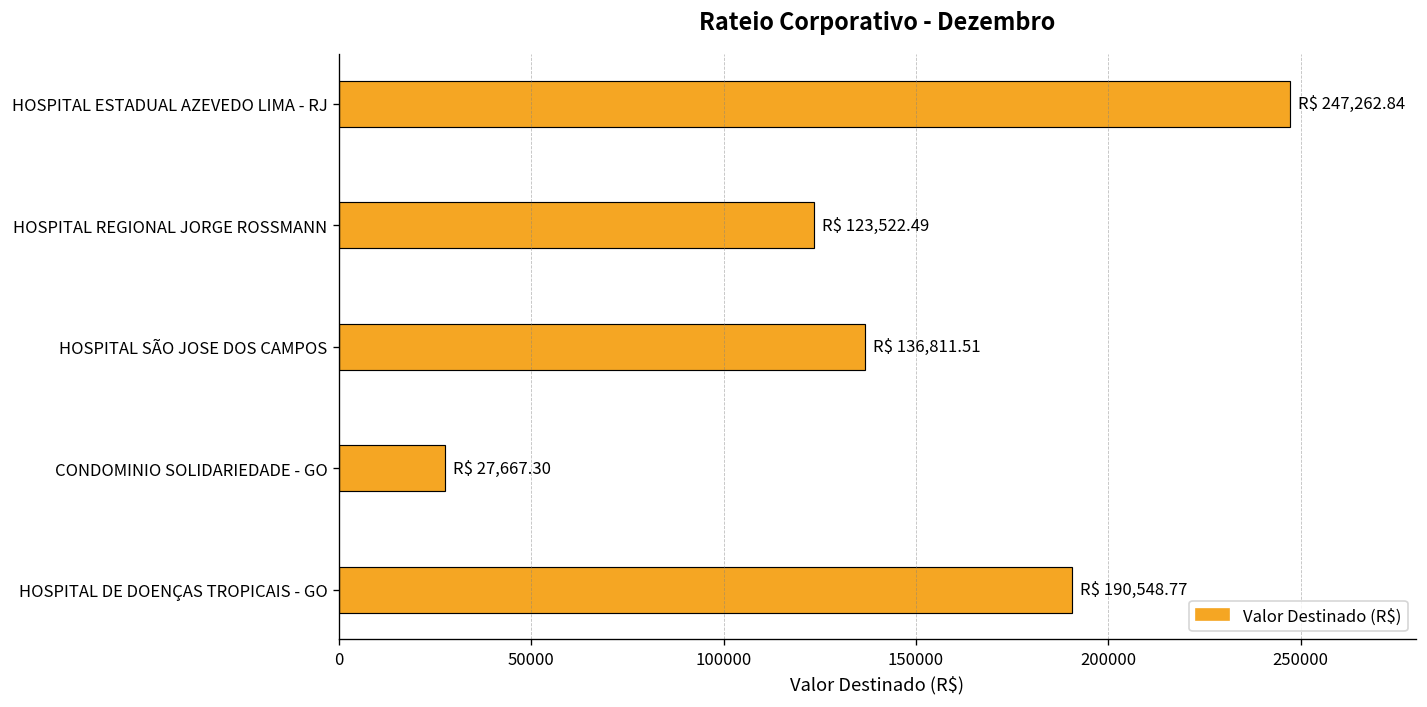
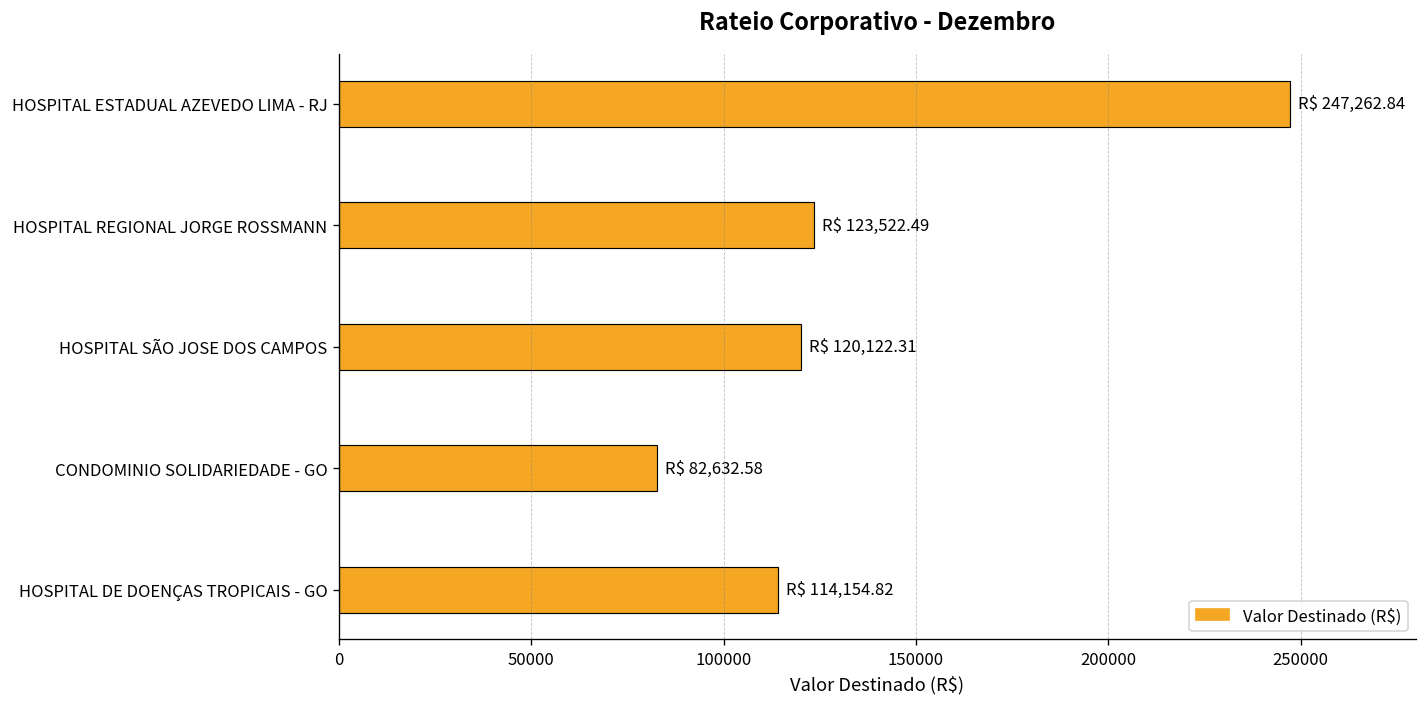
  {
    "HOSPITAL ESTADUAL AZEVEDO LIMA - RJ": "247,262.84",
    "HOSPITAL REGIONAL JORGE ROSSMANN": "123,522.49",
-   "HOSPITAL SÃO JOSE DOS CAMPOS": "136,811.51",
-   "CONDOMINIO SOLIDARIEDADE - GO": "27,667.30",
-   "HOSPITAL DE DOENÇAS TROPICAIS - GO": "190,548.77"
+   "HOSPITAL SÃO JOSE DOS CAMPOS": "120,122.31",
+   "CONDOMINIO SOLIDARIEDADE - GO": "82,632.58",
+   "HOSPITAL DE DOENÇAS TROPICAIS - GO": "114,154.82"
  }
